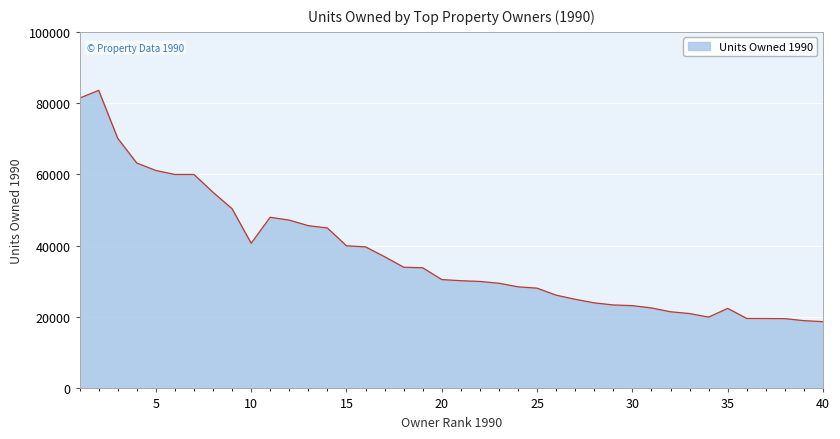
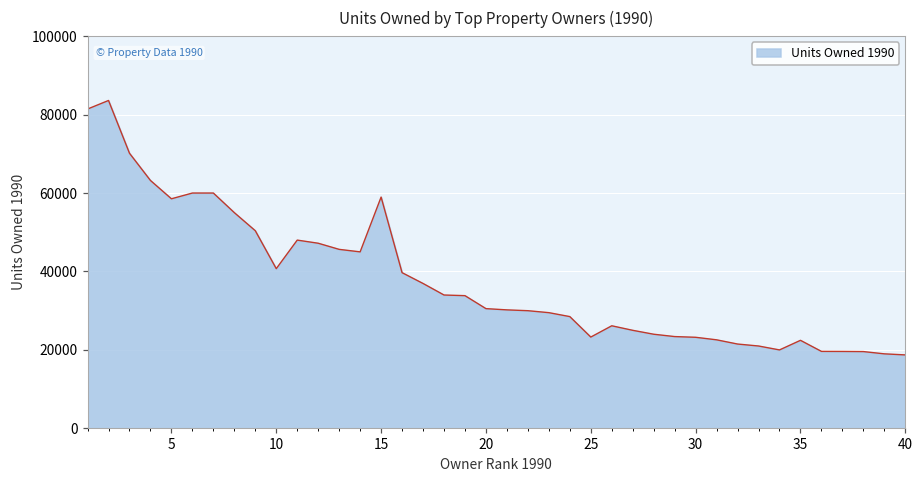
  {
-   "5": 61000,
+   "5": 59000,
    "10": 41000,
-   "15": 40000,
+   "15": 59000,
    "20": 31000,
-   "25": 28000,
+   "25": 23000,
    "30": 23000,
    "35": 22000,
    "40": 19000
  }
